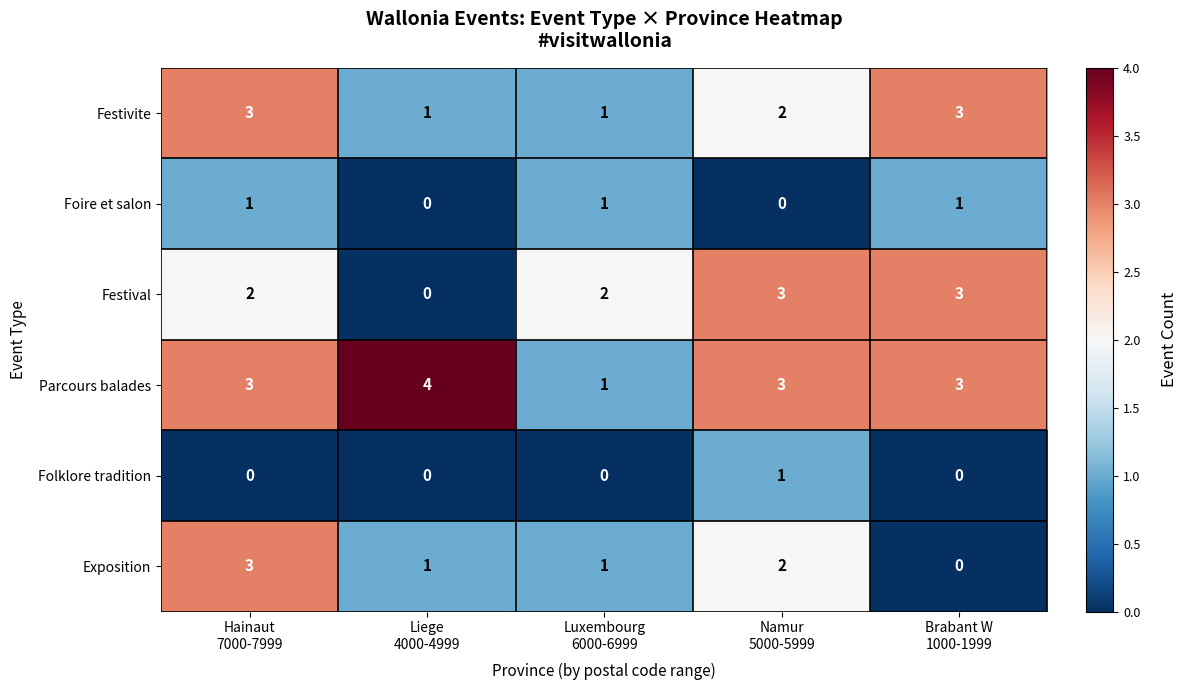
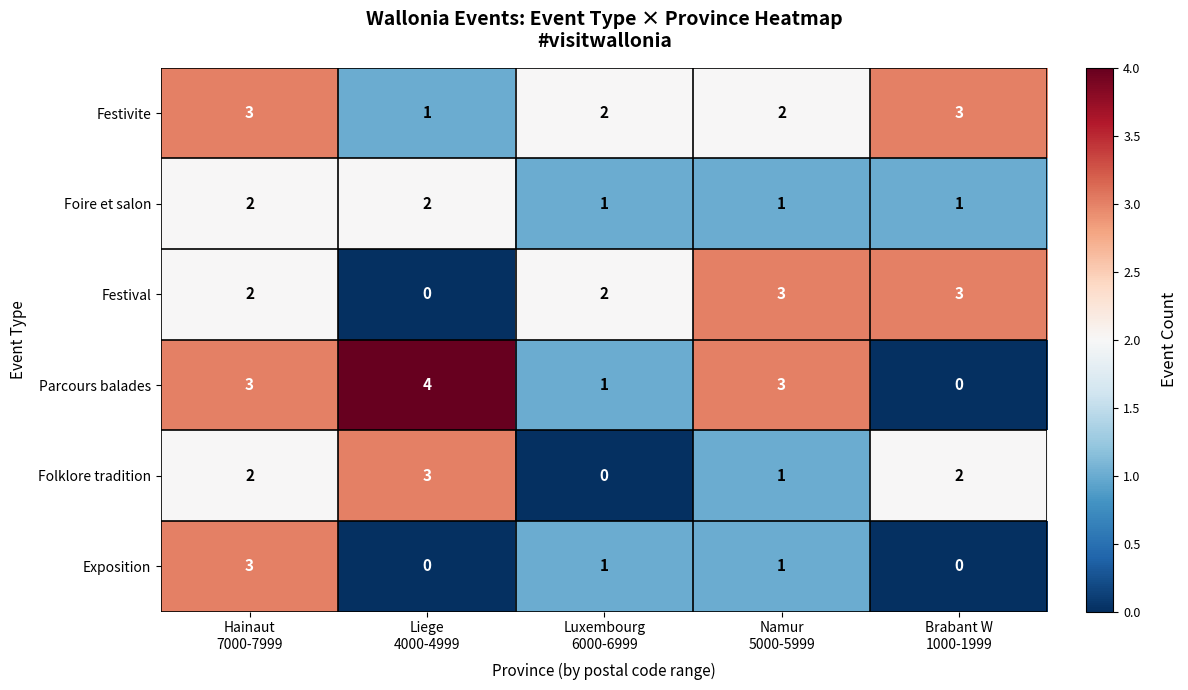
  {
    "Festivite": {
      "Hainaut 7000-7999": 3,
      "Liege 4000-4999": 1,
-     "Luxembourg 6000-6999": 1,
+     "Luxembourg 6000-6999": 2,
      "Namur 5000-5999": 2,
      "Brabant W 1000-1999": 3
    },
    "Foire et salon": {
-     "Hainaut 7000-7999": 1,
-     "Liege 4000-4999": 0,
+     "Hainaut 7000-7999": 2,
+     "Liege 4000-4999": 2,
      "Luxembourg 6000-6999": 1,
-     "Namur 5000-5999": 0,
+     "Namur 5000-5999": 1,
      "Brabant W 1000-1999": 1
    },
    "Festival": {
      "Hainaut 7000-7999": 2,
      "Liege 4000-4999": 0,
      "Luxembourg 6000-6999": 2,
      "Namur 5000-5999": 3,
      "Brabant W 1000-1999": 3
    },
    "Parcours balades": {
      "Hainaut 7000-7999": 3,
      "Liege 4000-4999": 4,
      "Luxembourg 6000-6999": 1,
      "Namur 5000-5999": 3,
-     "Brabant W 1000-1999": 3
+     "Brabant W 1000-1999": 0
    },
    "Folklore tradition": {
-     "Hainaut 7000-7999": 0,
-     "Liege 4000-4999": 0,
+     "Hainaut 7000-7999": 2,
+     "Liege 4000-4999": 3,
      "Luxembourg 6000-6999": 0,
      "Namur 5000-5999": 1,
-     "Brabant W 1000-1999": 0
+     "Brabant W 1000-1999": 2
    },
    "Exposition": {
      "Hainaut 7000-7999": 3,
-     "Liege 4000-4999": 1,
+     "Liege 4000-4999": 0,
      "Luxembourg 6000-6999": 1,
-     "Namur 5000-5999": 2,
+     "Namur 5000-5999": 1,
      "Brabant W 1000-1999": 0
    }
  }
